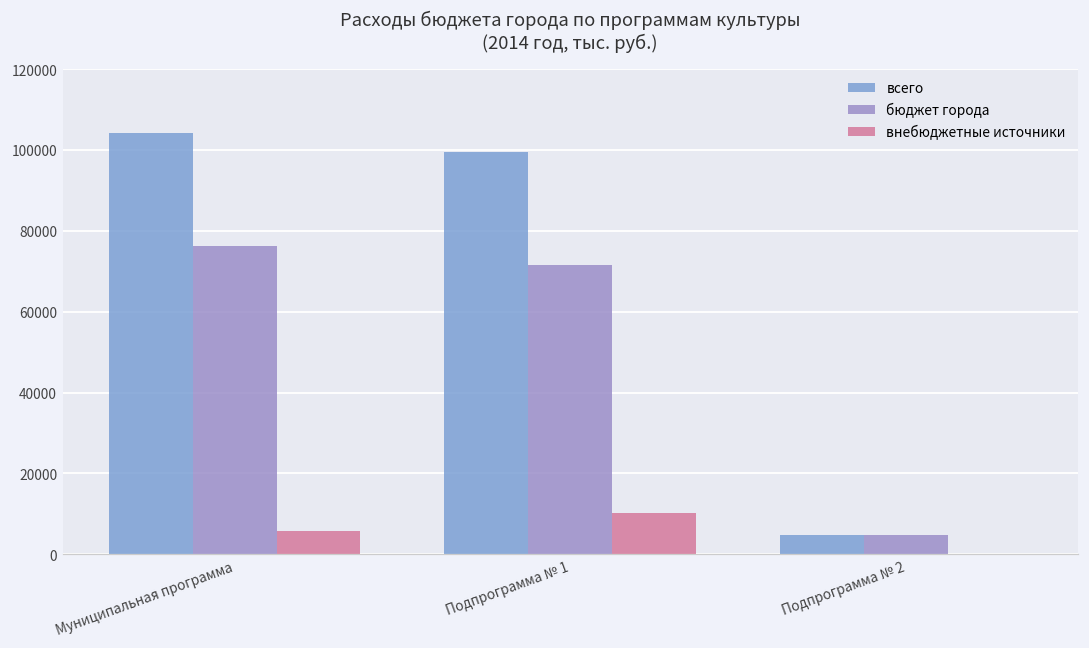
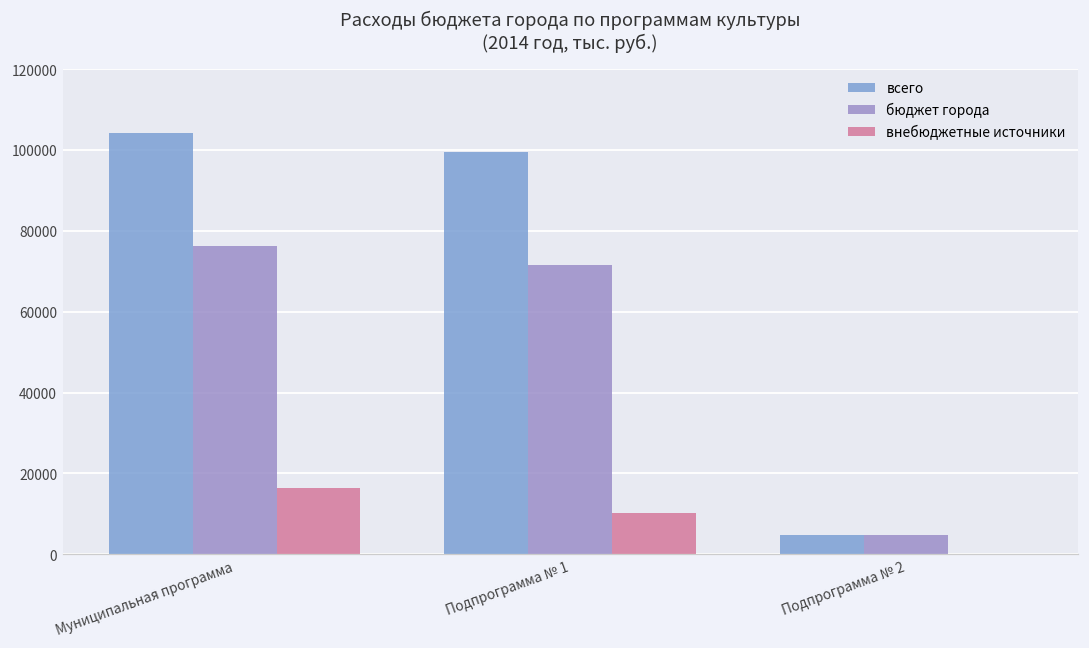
  {
    "внебюджетные источники": {
-     "Муниципальная программа": 6000,
+     "Муниципальная программа": 16000,
      "Подпрограмма № 1": 10000,
      "Подпрограмма № 2": 0
    }
  }
